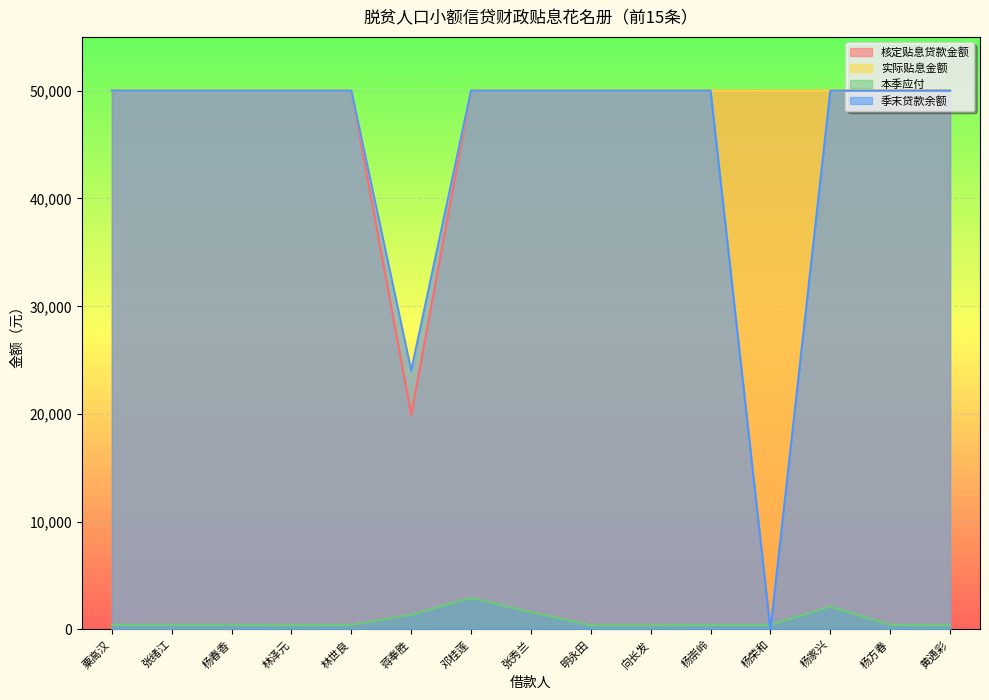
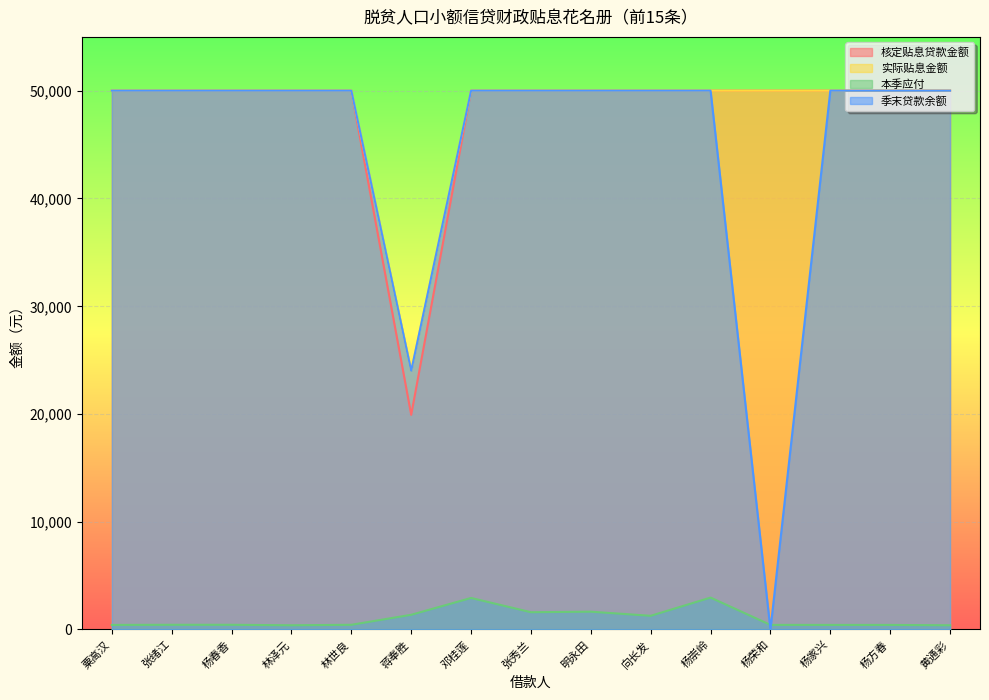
  {
    "核定贴息贷款金额": {
      "蒋奉胜": "19,900"
    },
    "本季应付": {
      "粟高汉": "400",
      "张绪江": "400",
      "杨春香": "400",
      "林泽元": "400",
      "林世良": "400",
      "蒋奉胜": "1,400",
      "邓桂莲": "2,900",
      "张秀兰": "1,600",
-     "明永田": "400",
-     "向长发": "400",
-     "杨崇岭": "400",
+     "明永田": "1,700",
+     "向长发": "1,300",
+     "杨崇岭": "3,000",
      "杨荣和": "400",
-     "杨家兴": "2,100",
+     "杨家兴": "400",
      "杨方春": "400",
      "黄通彩": "400"
    },
    "季末贷款余额": {
      "杨荣和": "0"
    }
  }
